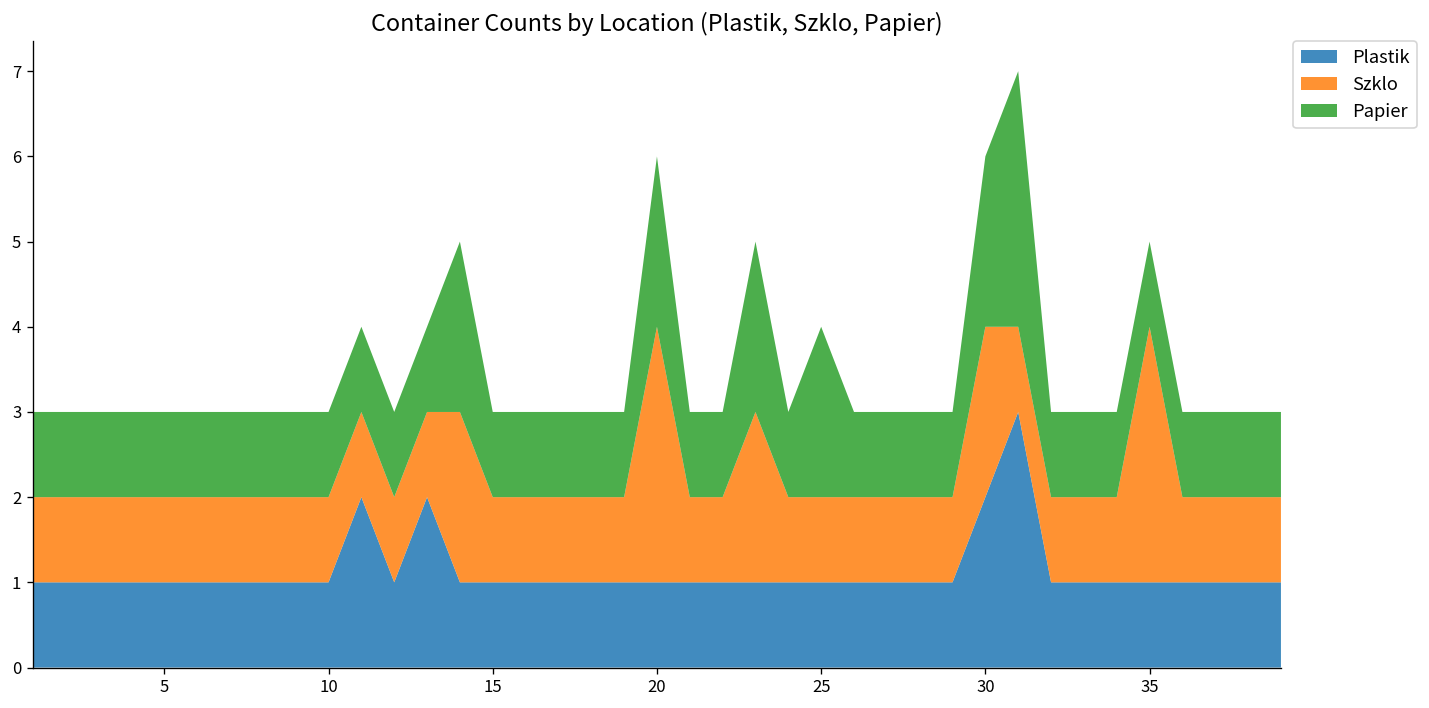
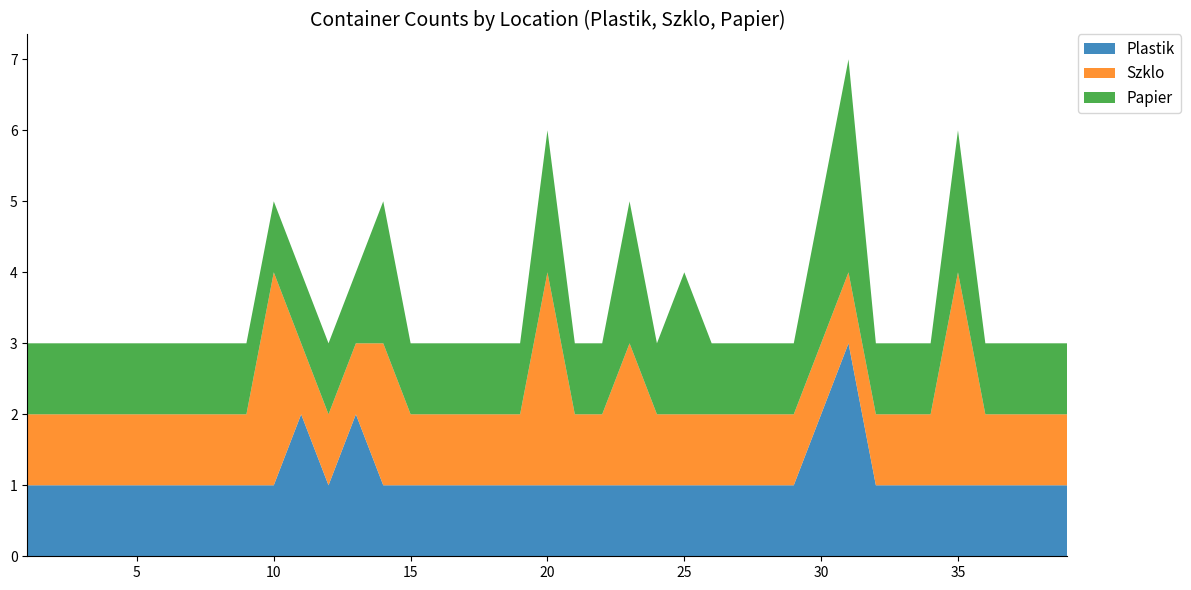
  {
    "Plastik": {
      "5": 1,
      "10": 1,
      "15": 1,
      "20": 1,
      "25": 1,
      "30": 2,
      "35": 1
    },
    "Szklo": {
-     "10": 1,
-     "30": 2
+     "10": 3,
+     "30": 1
    },
    "Papier": {
-     "35": 1
+     "35": 2
    }
  }
